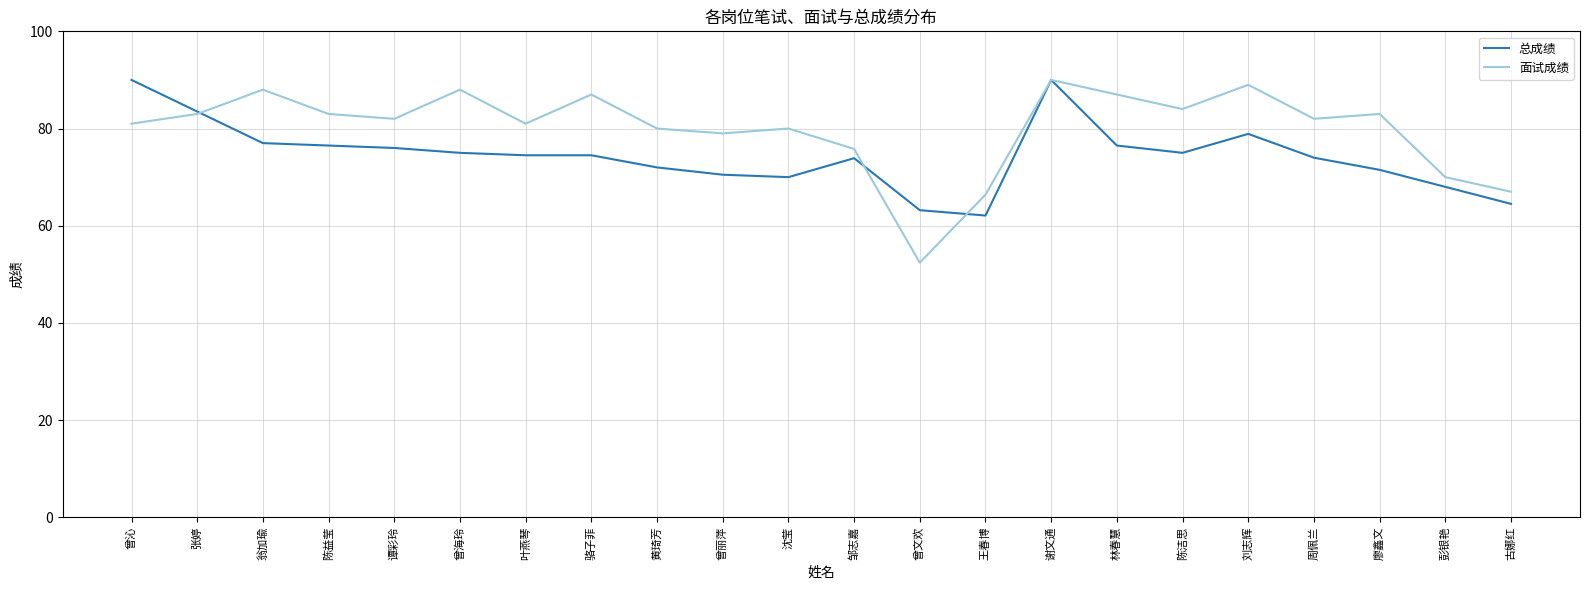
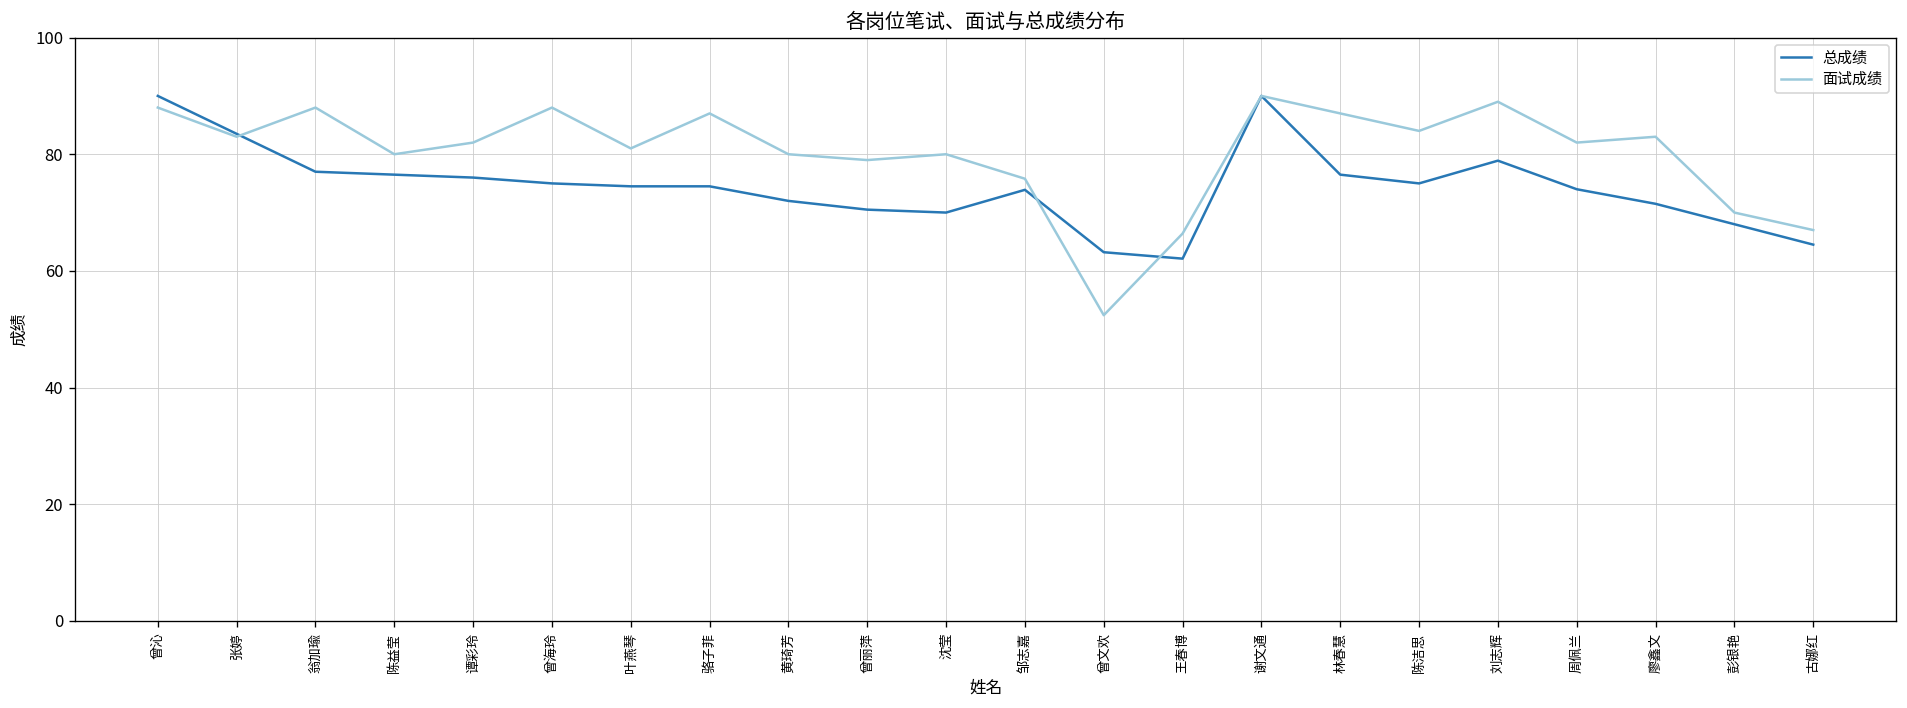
  {
    "总成绩": {
      "曾沁": 90,
      "翁加瑜": 77,
      "陈益莹": 77,
      "谭彩玲": 76,
      "曾海玲": 75,
      "叶燕琴": 75,
      "骆子菲": 75,
      "黄琦芳": 72,
      "曾丽萍": 71,
      "沈莹": 70,
      "邹志嘉": 74,
      "曾文欢": 63,
      "王春博": 62,
      "林春慧": 77,
      "陈洁思": 75,
      "刘志辉": 79,
      "周佩兰": 74,
      "廖鑫文": 72,
      "彭银艳": 68,
      "古娜红": 65
    },
    "面试成绩": {
-     "曾沁": 81,
+     "曾沁": 88,
      "翁加瑜": 88,
-     "陈益莹": 83,
+     "陈益莹": 80,
      "谭彩玲": 82,
      "曾海玲": 88,
      "叶燕琴": 81,
      "骆子菲": 87,
      "黄琦芳": 80,
      "曾丽萍": 79,
      "沈莹": 80,
      "邹志嘉": 76,
      "曾文欢": 52,
      "王春博": 66,
      "林春慧": 87,
      "陈洁思": 84,
      "刘志辉": 89,
      "周佩兰": 82,
      "廖鑫文": 83,
      "彭银艳": 70,
      "古娜红": 67
    }
  }
